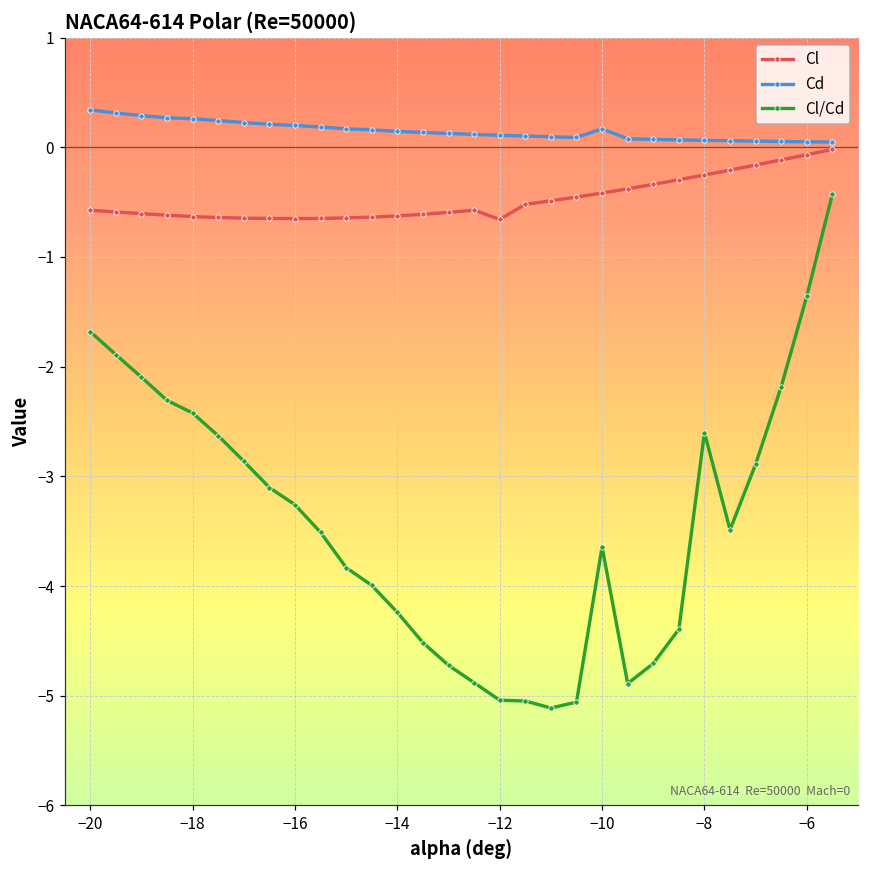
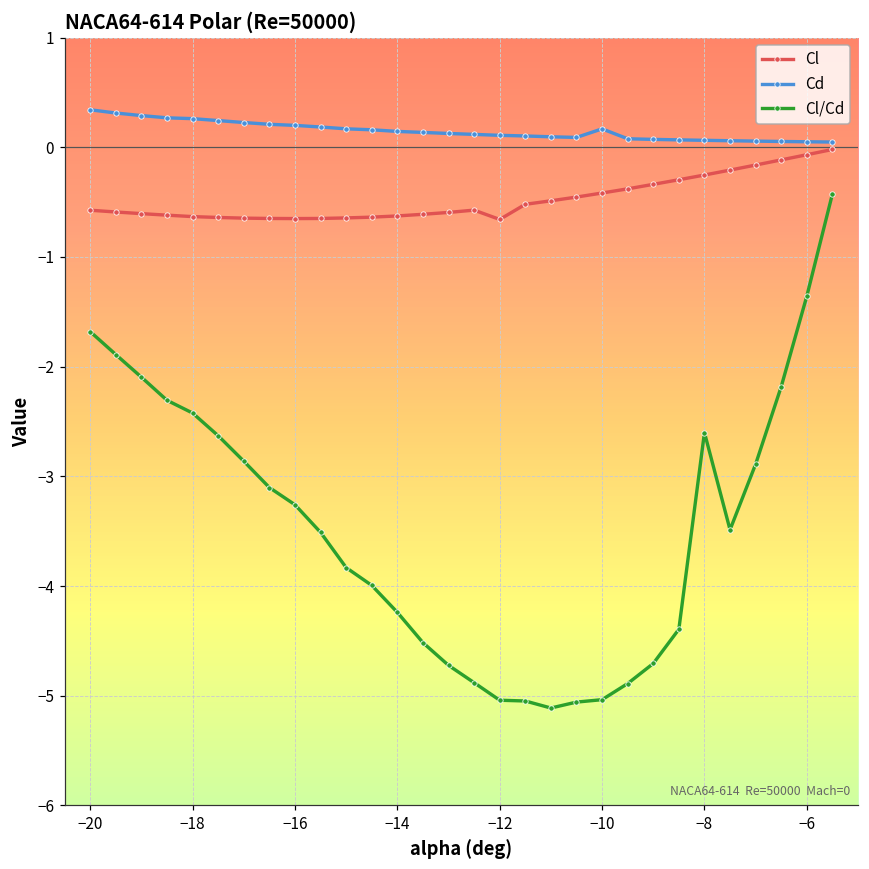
  {
    "Cl": {
      "−20": -0.6,
      "−18": -0.6,
      "−16": -0.7,
      "−14": -0.6,
      "−12": -0.7,
      "−10": -0.4,
      "−8": -0.3,
      "−6": -0.1
    },
    "Cd": {
      "−20": 0.3,
      "−18": 0.3,
      "−16": 0.2,
      "−14": 0.1,
      "−12": 0.1,
      "−10": 0.2,
      "−8": 0.1,
      "−6": 0.1
    },
    "Cl/Cd": {
      "−20": -1.7,
      "−18": -2.4,
      "−16": -3.3,
      "−14": -4.2,
      "−12": -5.0,
-     "−10": -3.6,
+     "−10": -5.0,
      "−8": -2.6,
      "−6": -1.4
    }
  }
